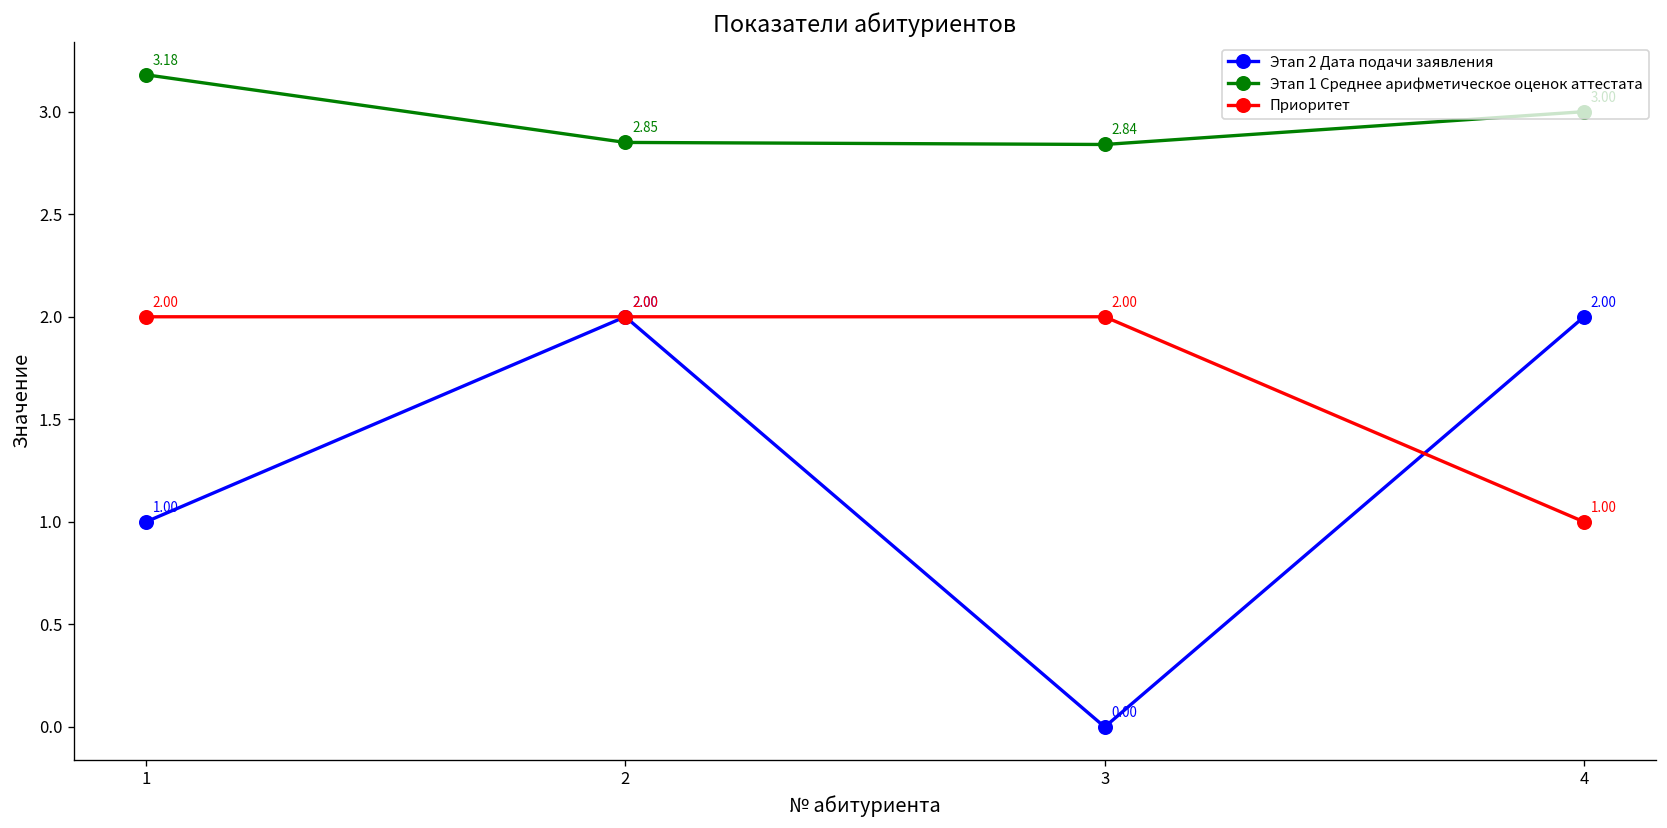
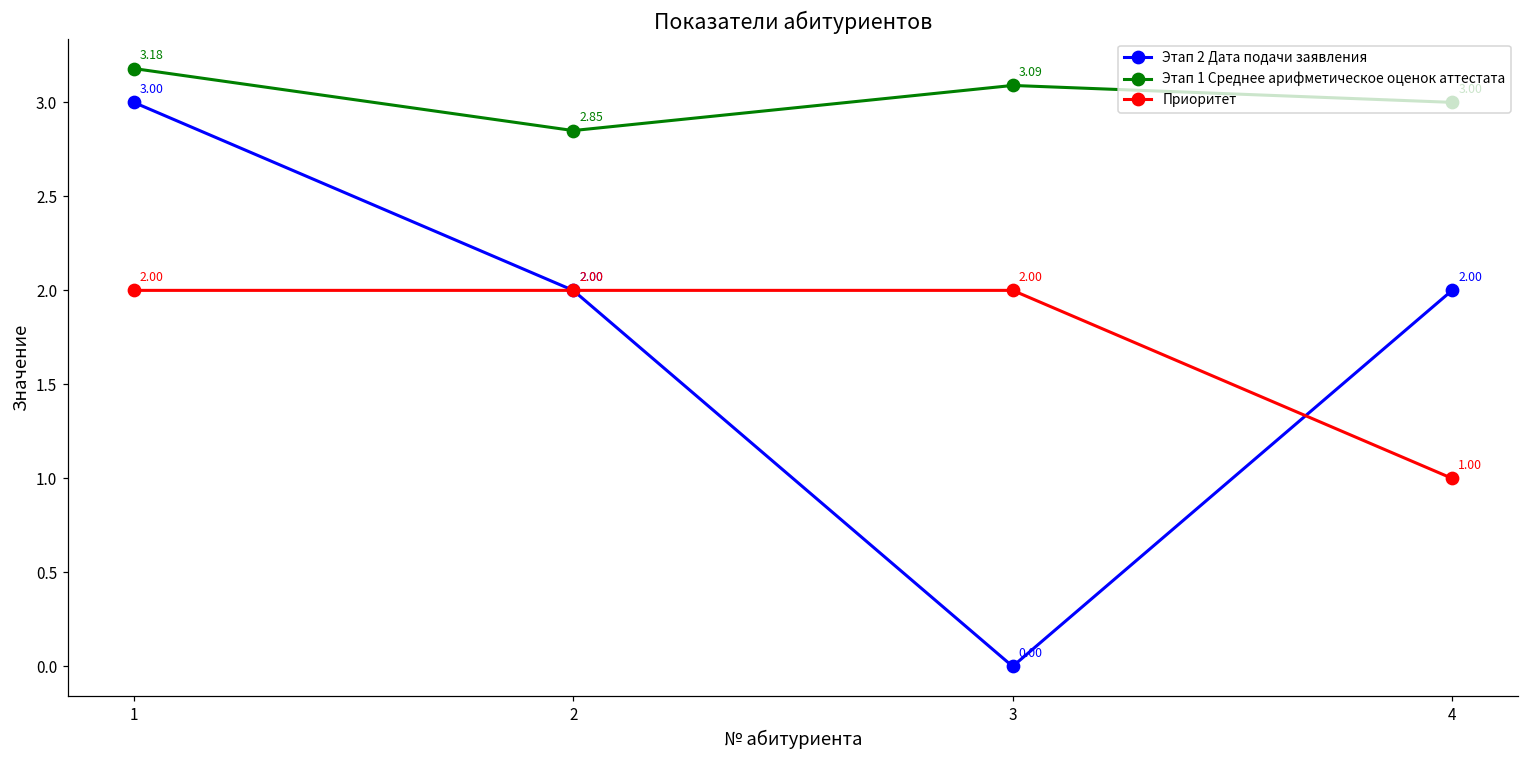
  {
    "Этап 2 Дата подачи заявления": {
-     "1": 1.00,
+     "1": 3.00,
      "3": 0.00,
      "4": 2.00
    },
    "Этап 1 Среднее арифметическое оценок аттестата": {
      "1": 3.18,
      "2": 2.85,
-     "3": 2.84
+     "3": 3.09
    },
    "Приоритет": {
      "1": 2.00,
      "3": 2.00,
      "4": 1.00
    }
  }
